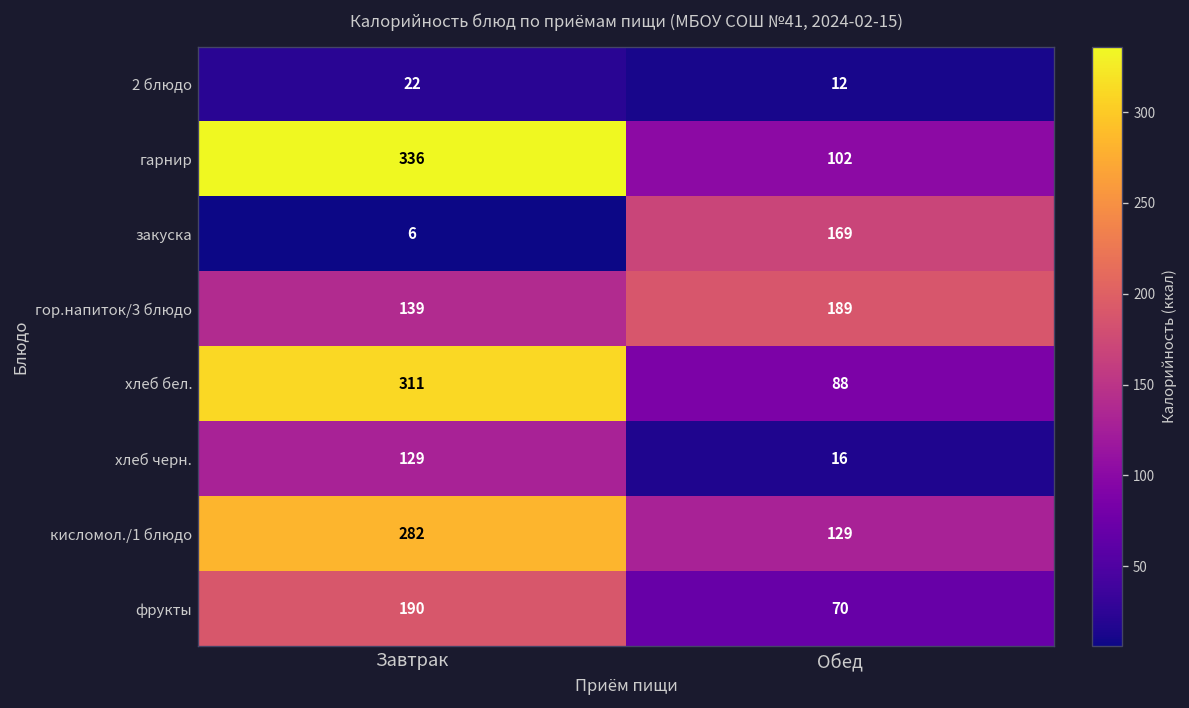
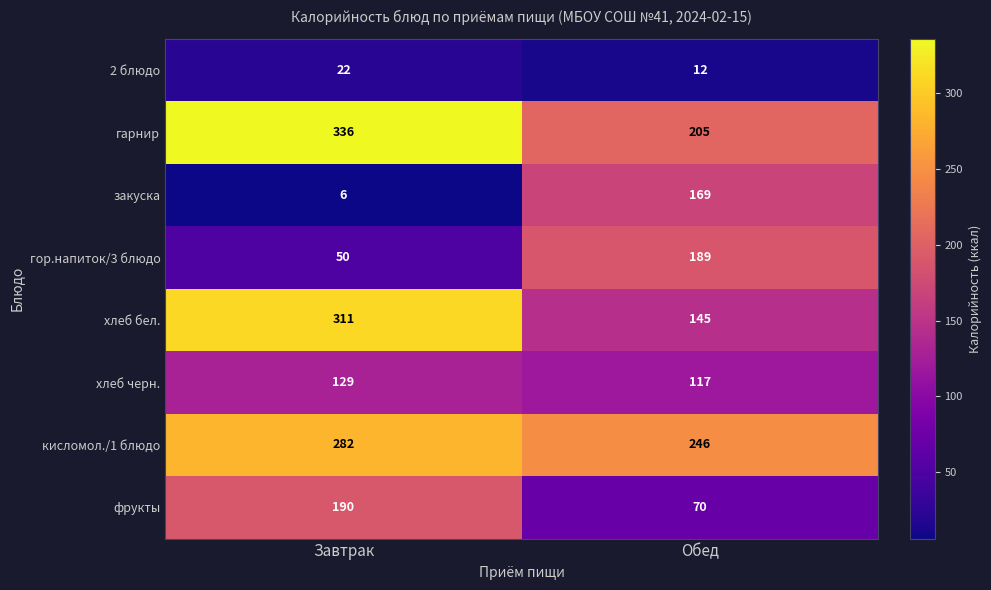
  {
    "2 блюдо": {
      "Завтрак": 22,
      "Обед": 12
    },
    "гарнир": {
      "Завтрак": 336,
-     "Обед": 102
+     "Обед": 205
    },
    "закуска": {
      "Завтрак": 6,
      "Обед": 169
    },
    "гор.напиток/3 блюдо": {
-     "Завтрак": 139,
+     "Завтрак": 50,
      "Обед": 189
    },
    "хлеб бел.": {
      "Завтрак": 311,
-     "Обед": 88
+     "Обед": 145
    },
    "хлеб черн.": {
      "Завтрак": 129,
-     "Обед": 16
+     "Обед": 117
    },
    "кисломол./1 блюдо": {
      "Завтрак": 282,
-     "Обед": 129
+     "Обед": 246
    },
    "фрукты": {
      "Завтрак": 190,
      "Обед": 70
    }
  }
